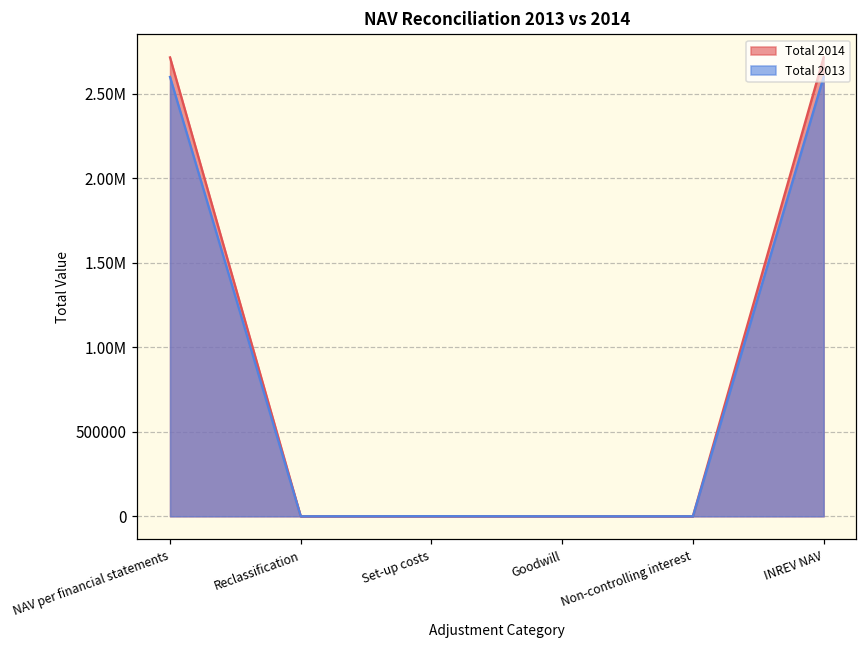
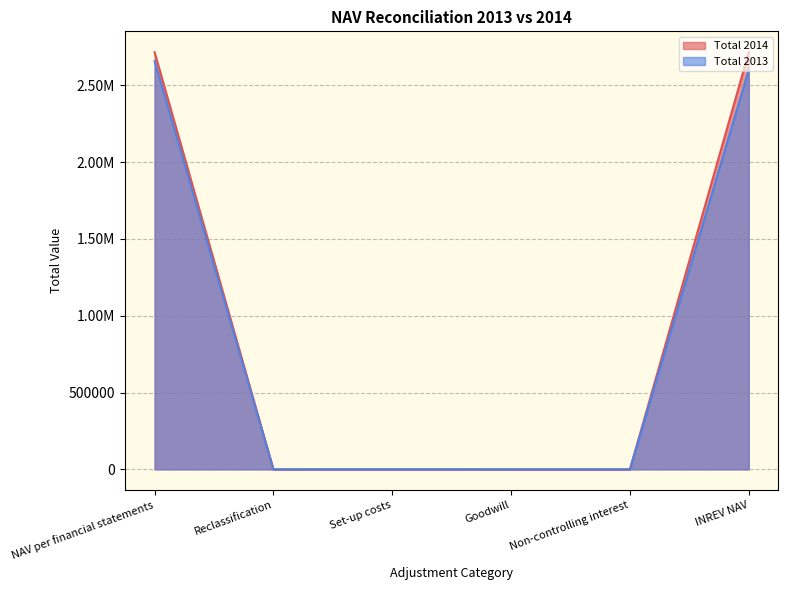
  {
    "Total 2014": {
      "NAV per financial statements": 2720000
    },
    "Total 2013": {
-     "NAV per financial statements": 2600000
+     "NAV per financial statements": 2660000
    }
  }
